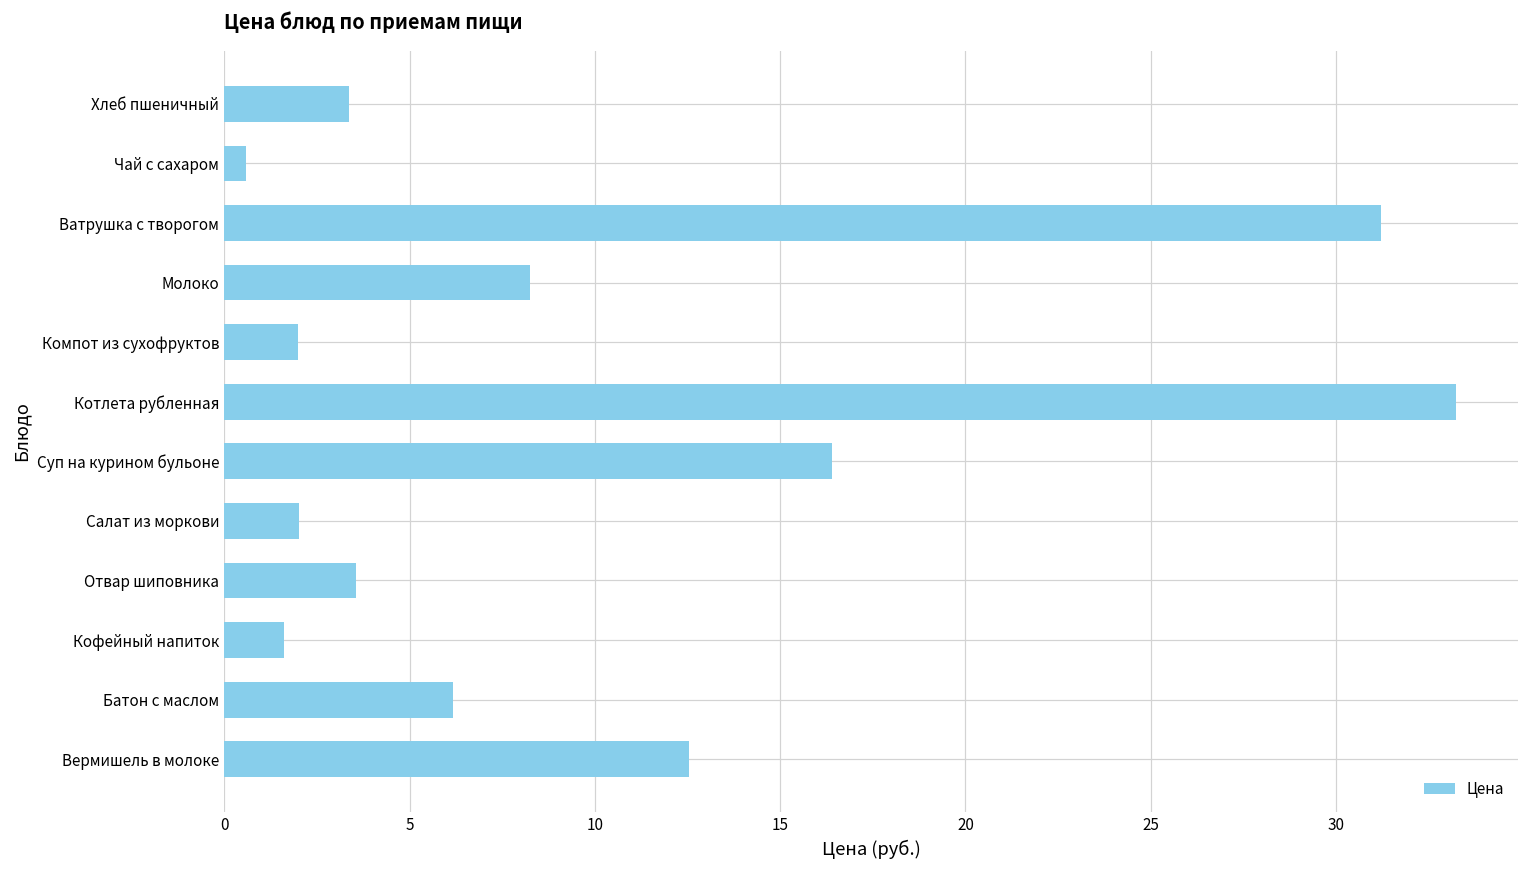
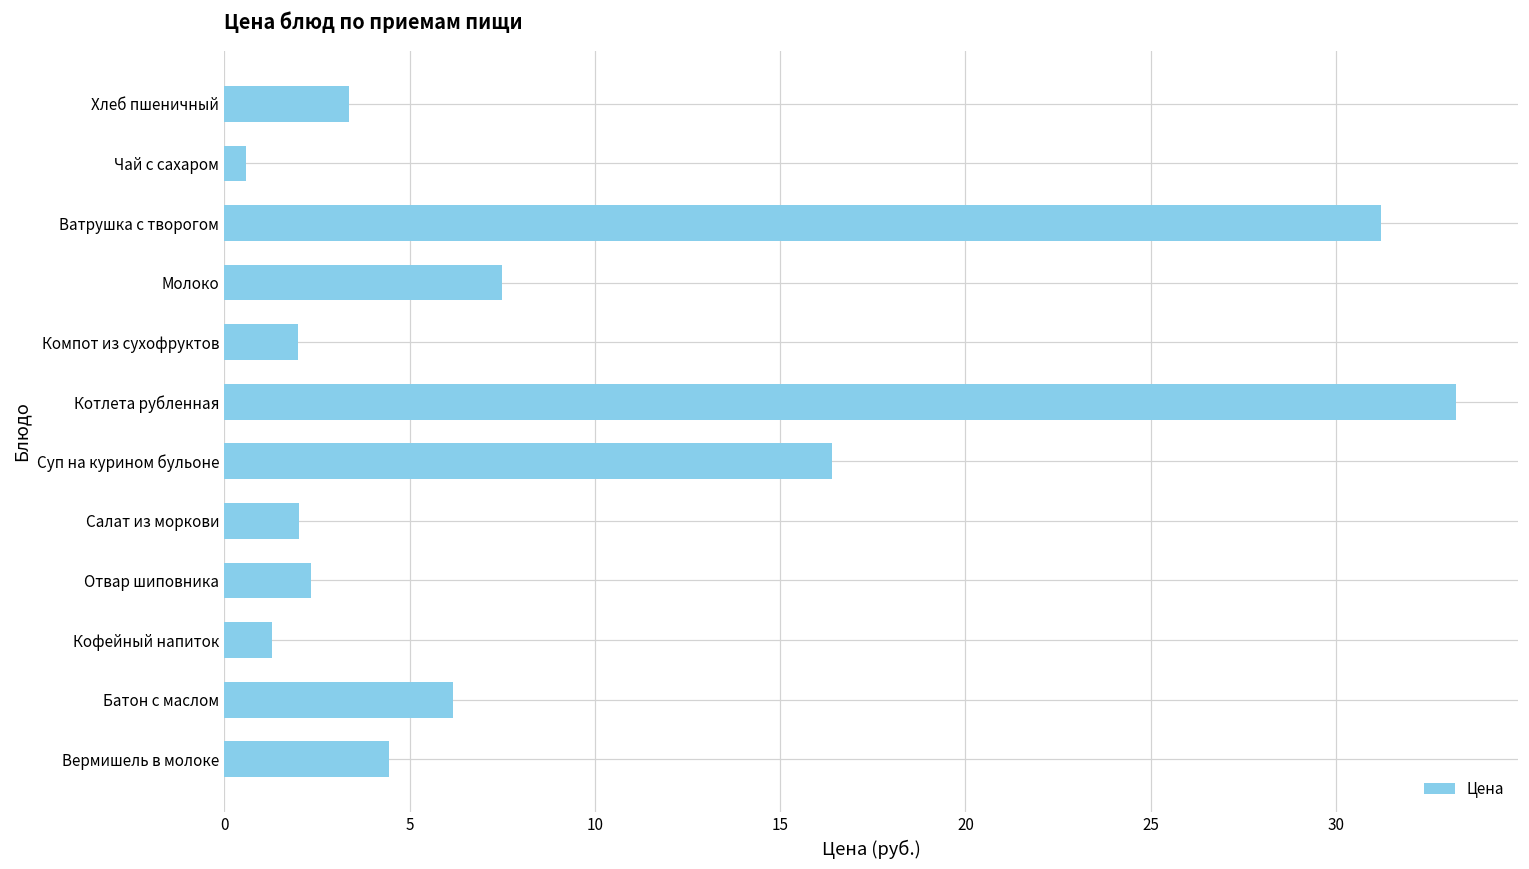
  {
    "Хлеб пшеничный": 3.4,
    "Чай с сахаром": 0.6,
    "Ватрушка с творогом": 31.2,
-   "Молоко": 8.3,
+   "Молоко": 7.5,
    "Компот из сухофруктов": 2.0,
    "Котлета рубленная": 33.3,
    "Суп на курином бульоне": 16.4,
    "Салат из моркови": 2.0,
-   "Отвар шиповника": 3.5,
-   "Кофейный напиток": 1.6,
+   "Отвар шиповника": 2.3,
+   "Кофейный напиток": 1.3,
    "Батон с маслом": 6.2,
-   "Вермишель в молоке": 12.5
+   "Вермишель в молоке": 4.5
  }
